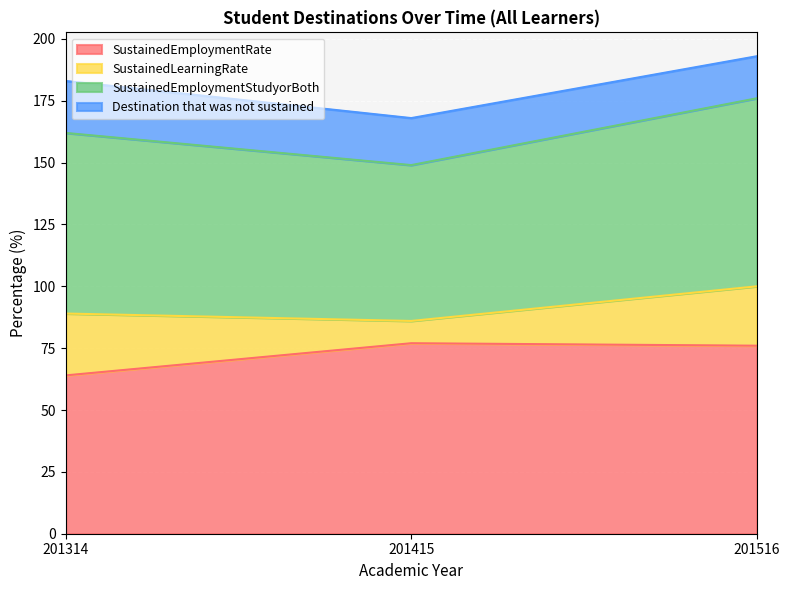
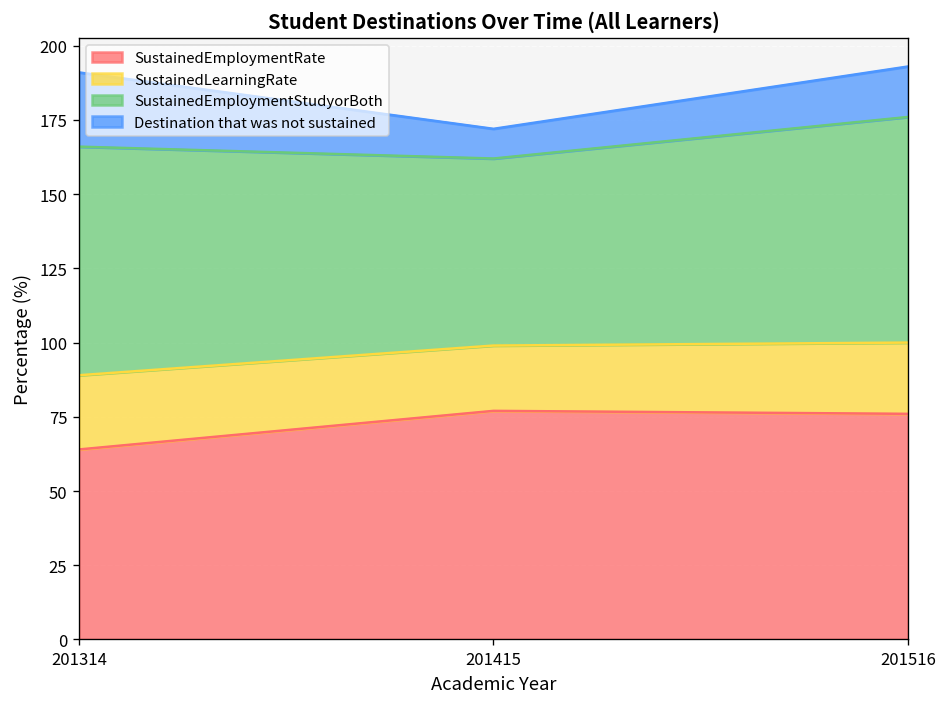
  {
    "SustainedEmploymentRate": {
      "201314": 64,
      "201415": 77,
      "201516": 76
    },
    "SustainedLearningRate": {
      "201314": 25,
-     "201415": 9,
+     "201415": 22,
      "201516": 24
    },
    "SustainedEmploymentStudyorBoth": {
-     "201314": 73,
+     "201314": 77,
      "201415": 63,
      "201516": 76
    },
    "Destination that was not sustained": {
-     "201314": 21,
-     "201415": 19,
+     "201314": 25,
+     "201415": 10,
      "201516": 17
    }
  }
